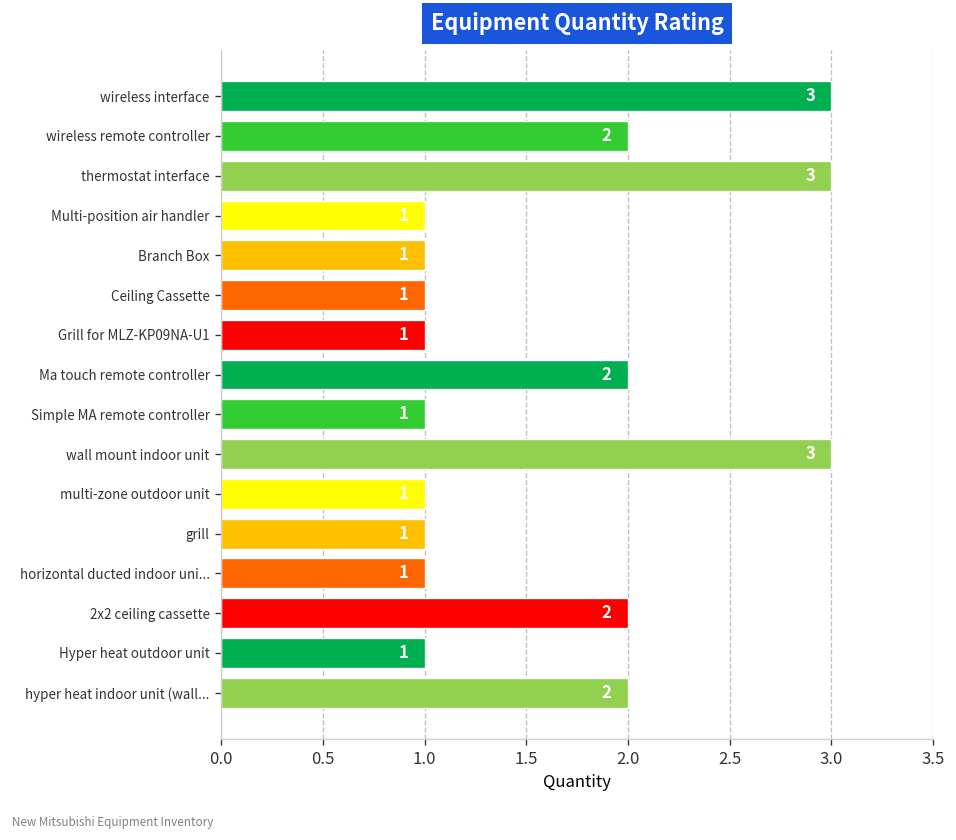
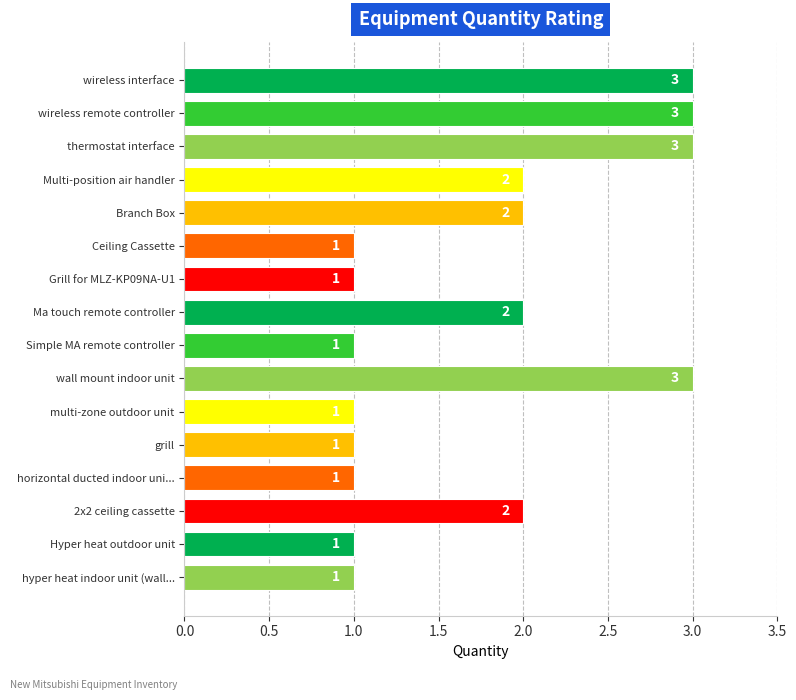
  {
    "wireless interface": 3,
-   "wireless remote controller": 2,
+   "wireless remote controller": 3,
    "thermostat interface": 3,
-   "Multi-position air handler": 1,
-   "Branch Box": 1,
+   "Multi-position air handler": 2,
+   "Branch Box": 2,
    "Ceiling Cassette": 1,
    "Grill for MLZ-KP09NA-U1": 1,
    "Ma touch remote controller": 2,
    "Simple MA remote controller": 1,
    "wall mount indoor unit": 3,
    "multi-zone outdoor unit": 1,
    "grill": 1,
    "horizontal ducted indoor uni...": 1,
    "2x2 ceiling cassette": 2,
    "Hyper heat outdoor unit": 1,
-   "hyper heat indoor unit (wall...": 2
+   "hyper heat indoor unit (wall...": 1
  }
